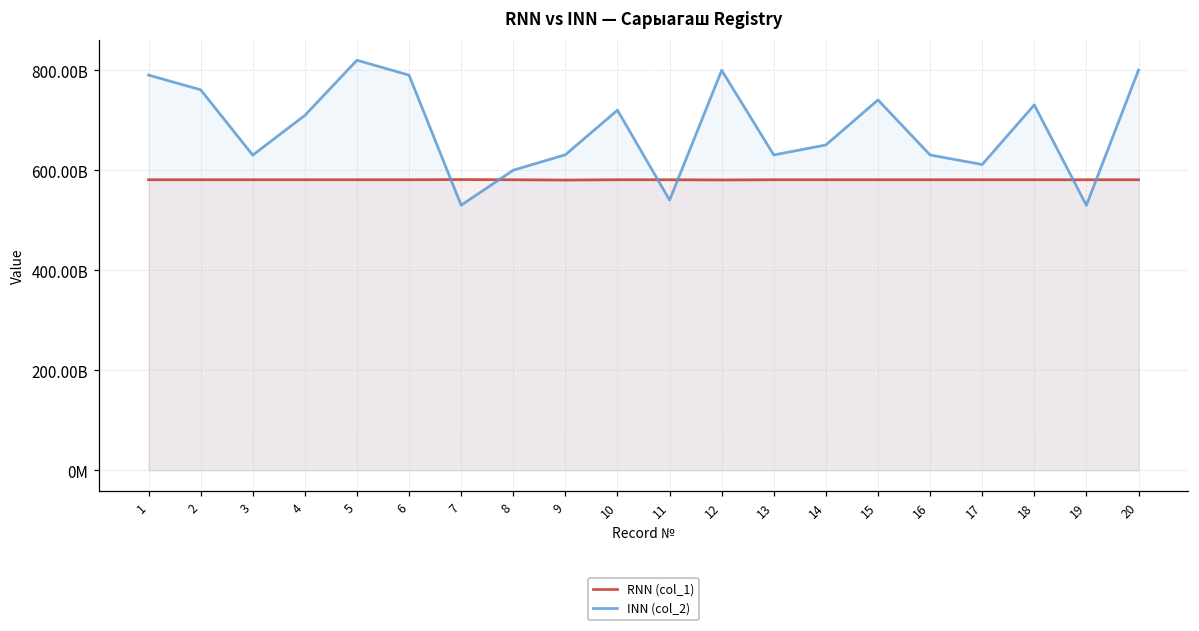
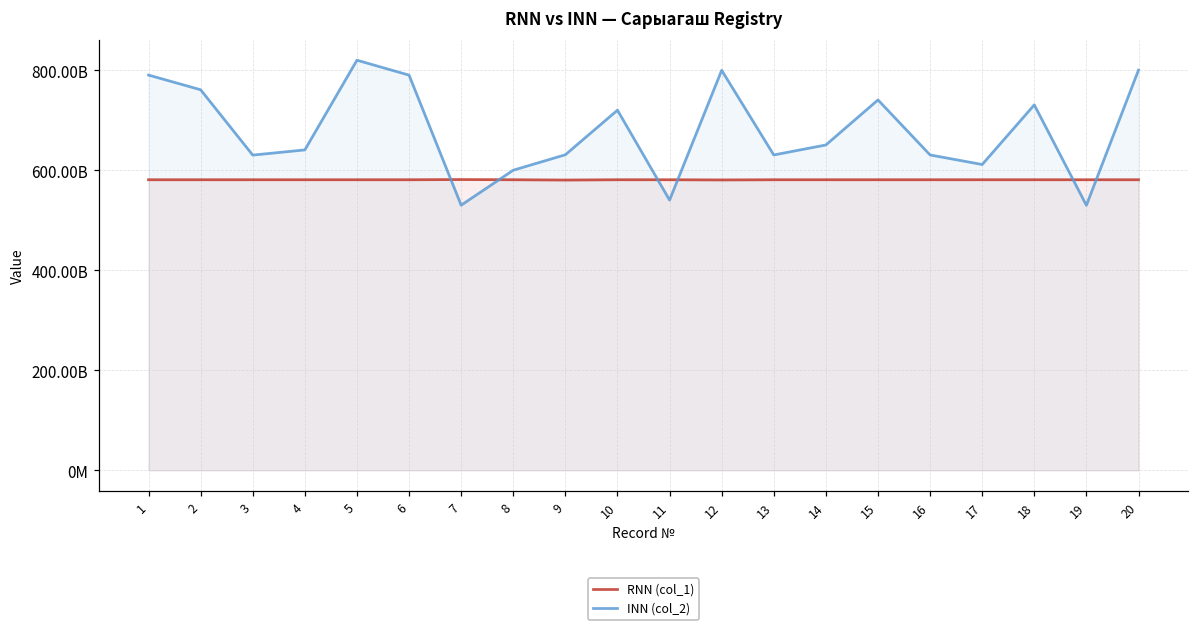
  {
    "RNN (col_1)": {
      "1": 580000000000,
      "2": 580000000000,
      "3": 580000000000,
      "4": 580000000000,
      "5": 580000000000,
      "6": 580000000000,
      "7": 580000000000,
      "8": 580000000000,
      "9": 580000000000,
      "10": 580000000000,
      "11": 580000000000,
      "12": 580000000000,
      "13": 580000000000,
      "14": 580000000000,
      "15": 580000000000,
      "16": 580000000000,
      "17": 580000000000,
      "18": 580000000000,
      "19": 580000000000,
      "20": 580000000000
    },
    "INN (col_2)": {
      "1": 790000000000,
      "2": 760000000000,
      "3": 630000000000,
-     "4": 710000000000,
+     "4": 640000000000,
      "5": 820000000000,
      "6": 790000000000,
      "7": 530000000000,
      "8": 600000000000,
      "9": 630000000000,
      "10": 720000000000,
      "11": 540000000000,
      "12": 800000000000,
      "13": 630000000000,
      "14": 650000000000,
      "15": 740000000000,
      "16": 630000000000,
      "17": 610000000000,
      "18": 730000000000,
      "19": 530000000000,
      "20": 800000000000
    }
  }
